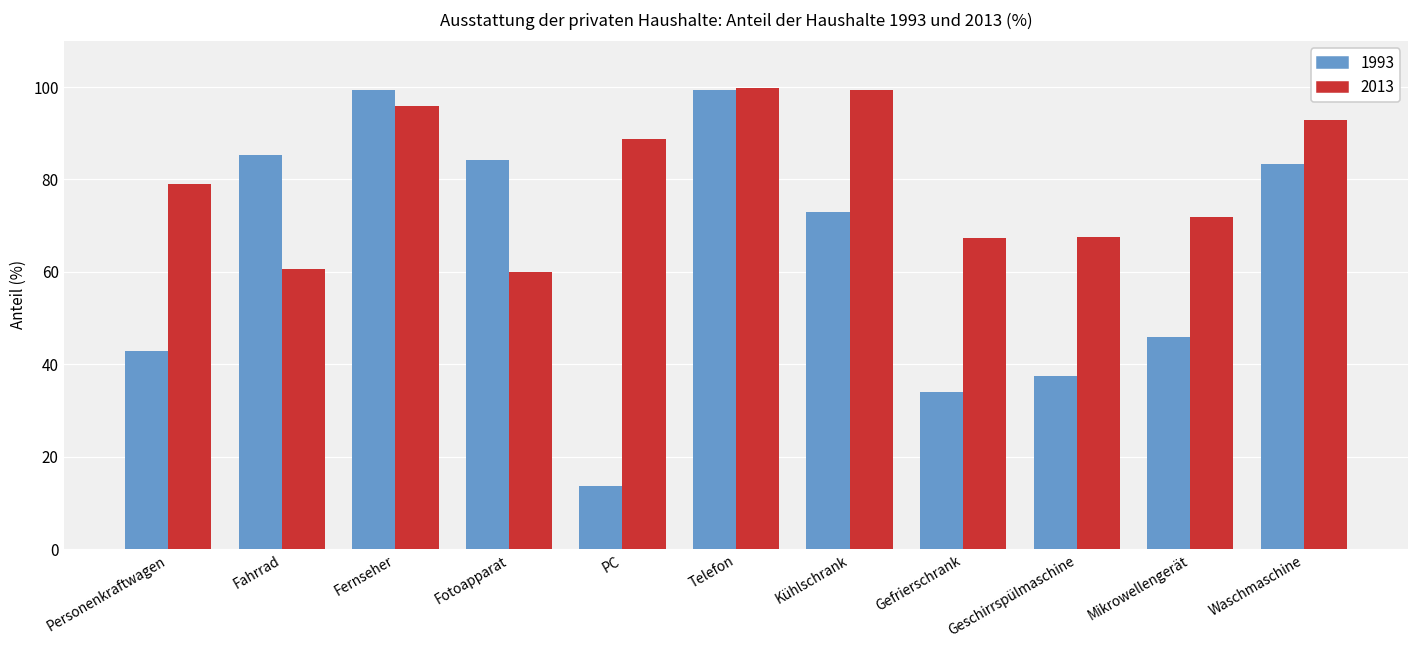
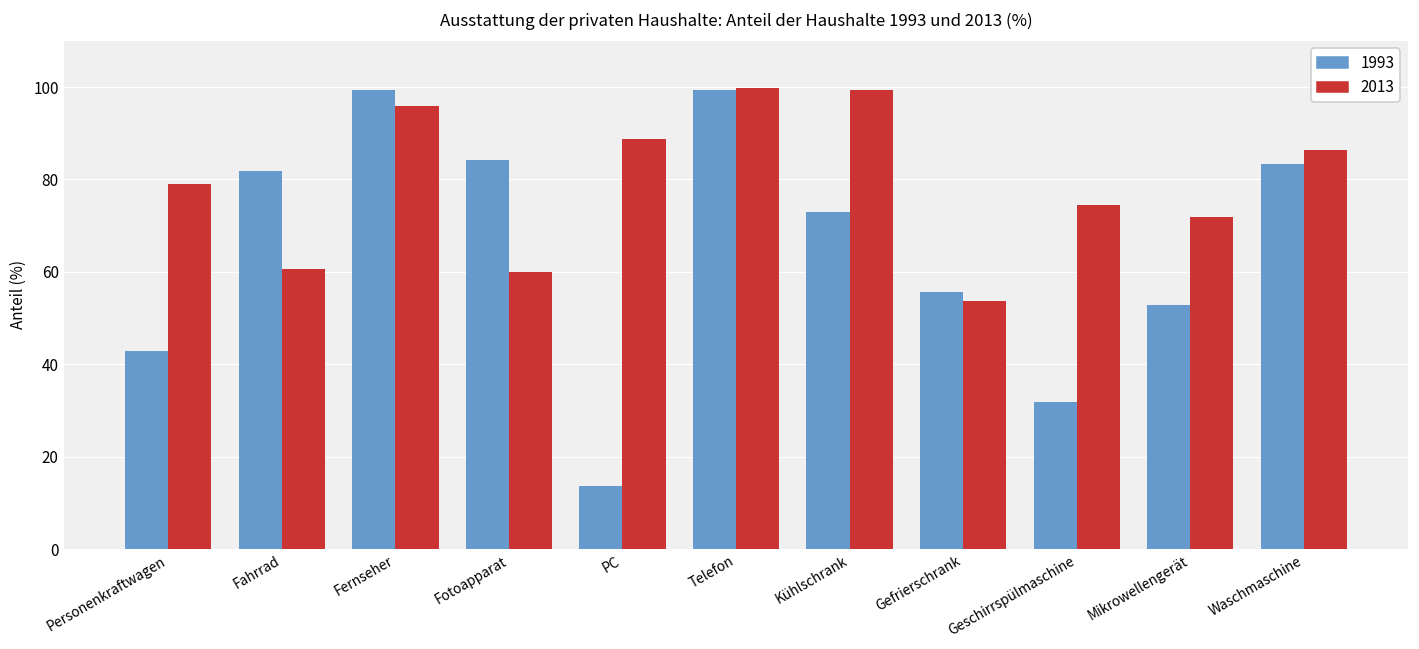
  {
    "1993": {
      "Personenkraftwagen": 43,
-     "Fahrrad": 85,
+     "Fahrrad": 82,
      "Fernseher": 99,
      "Fotoapparat": 84,
      "PC": 14,
      "Telefon": 99,
      "Kühlschrank": 73,
-     "Gefrierschrank": 34,
-     "Geschirrspülmaschine": 38,
-     "Mikrowellengerät": 46,
+     "Gefrierschrank": 56,
+     "Geschirrspülmaschine": 32,
+     "Mikrowellengerät": 53,
      "Waschmaschine": 83
    },
    "2013": {
      "Personenkraftwagen": 79,
      "Fahrrad": 61,
      "Fernseher": 96,
      "Fotoapparat": 60,
      "PC": 89,
      "Telefon": 100,
      "Kühlschrank": 99,
-     "Gefrierschrank": 67,
-     "Geschirrspülmaschine": 68,
+     "Gefrierschrank": 54,
+     "Geschirrspülmaschine": 75,
      "Mikrowellengerät": 72,
-     "Waschmaschine": 93
+     "Waschmaschine": 86
    }
  }
